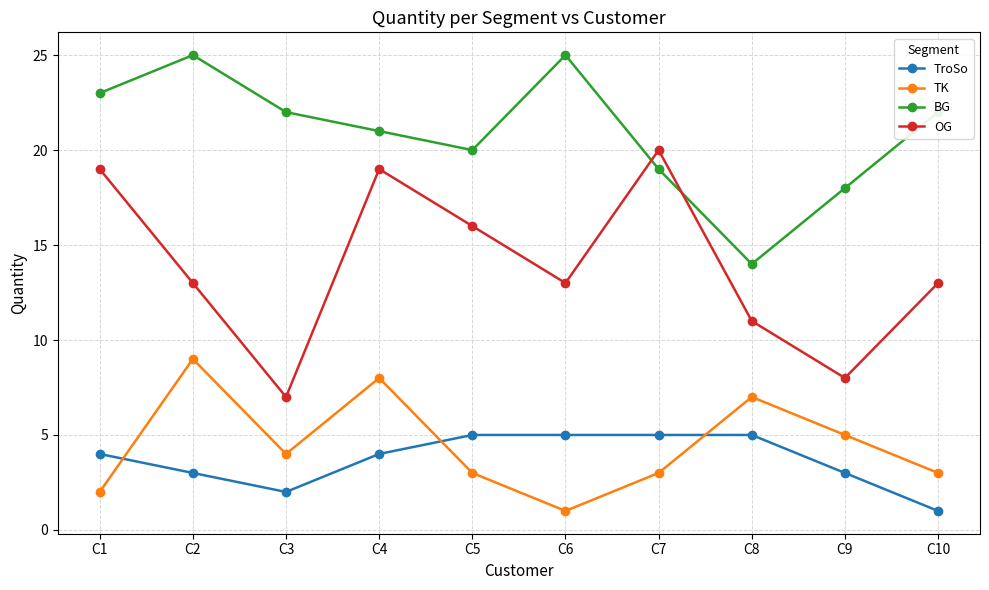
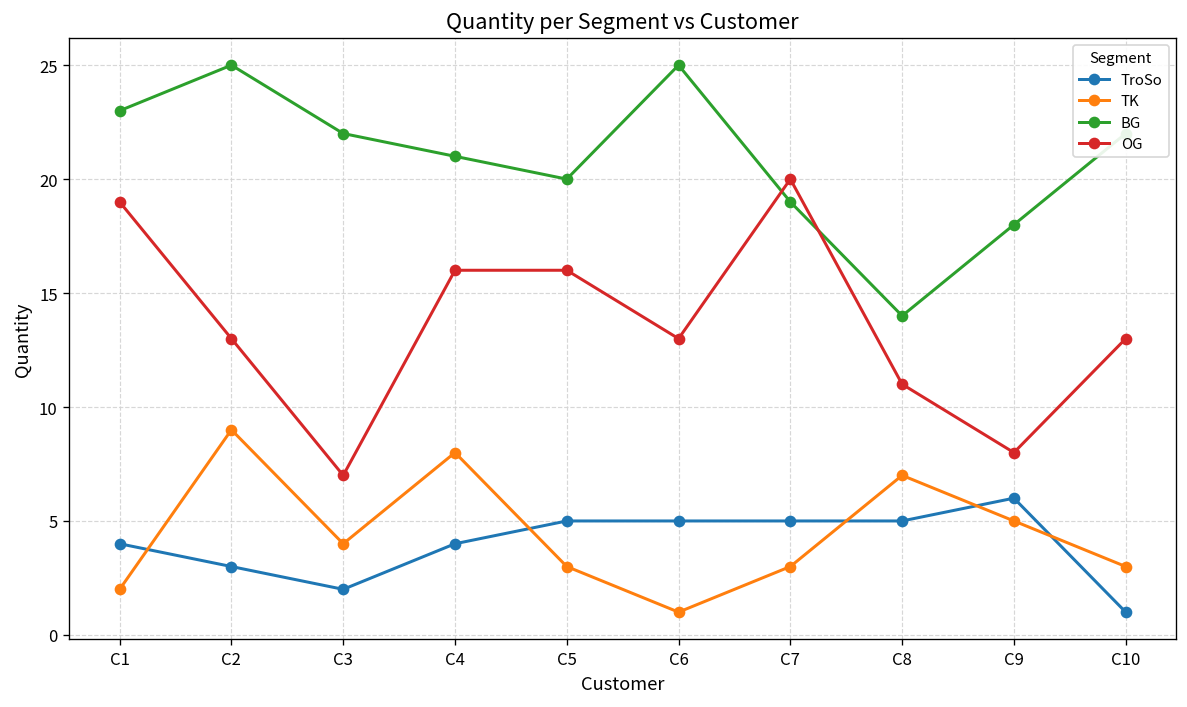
  {
    "TroSo": {
      "C1": 4,
      "C2": 3,
      "C3": 2,
      "C4": 4,
      "C5": 5,
      "C6": 5,
      "C7": 5,
      "C8": 5,
-     "C9": 3,
+     "C9": 6,
      "C10": 1
    },
    "TK": {
      "C1": 2,
      "C2": 9,
      "C3": 4,
      "C4": 8,
      "C5": 3,
      "C6": 1,
      "C7": 3,
      "C8": 7,
      "C9": 5,
      "C10": 3
    },
    "BG": {
      "C1": 23,
      "C2": 25,
      "C3": 22,
      "C4": 21,
      "C5": 20,
      "C6": 25,
      "C7": 19,
      "C8": 14,
      "C9": 18
    },
    "OG": {
      "C1": 19,
      "C2": 13,
      "C3": 7,
-     "C4": 19,
+     "C4": 16,
      "C5": 16,
      "C6": 13,
      "C7": 20,
      "C8": 11,
      "C9": 8,
      "C10": 13
    }
  }
